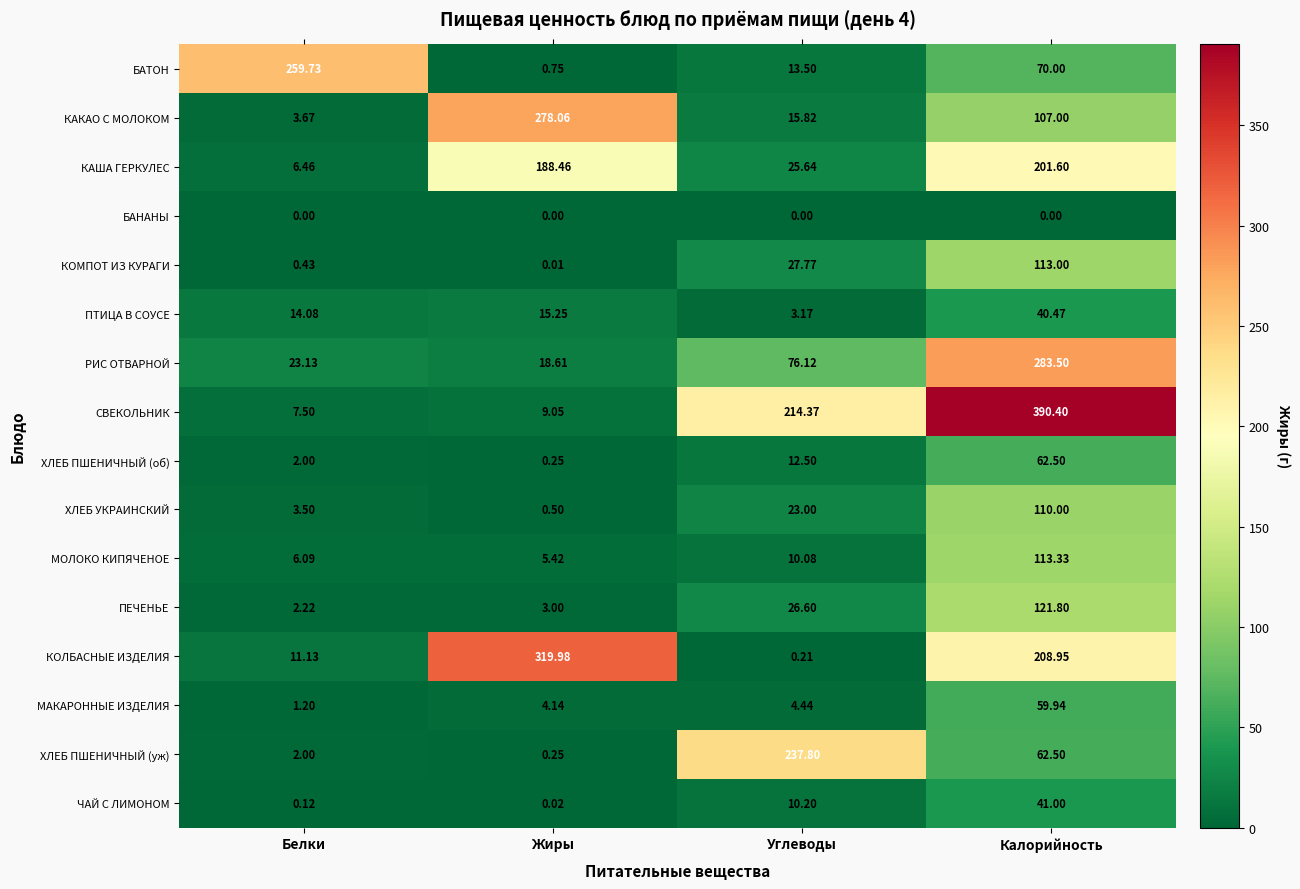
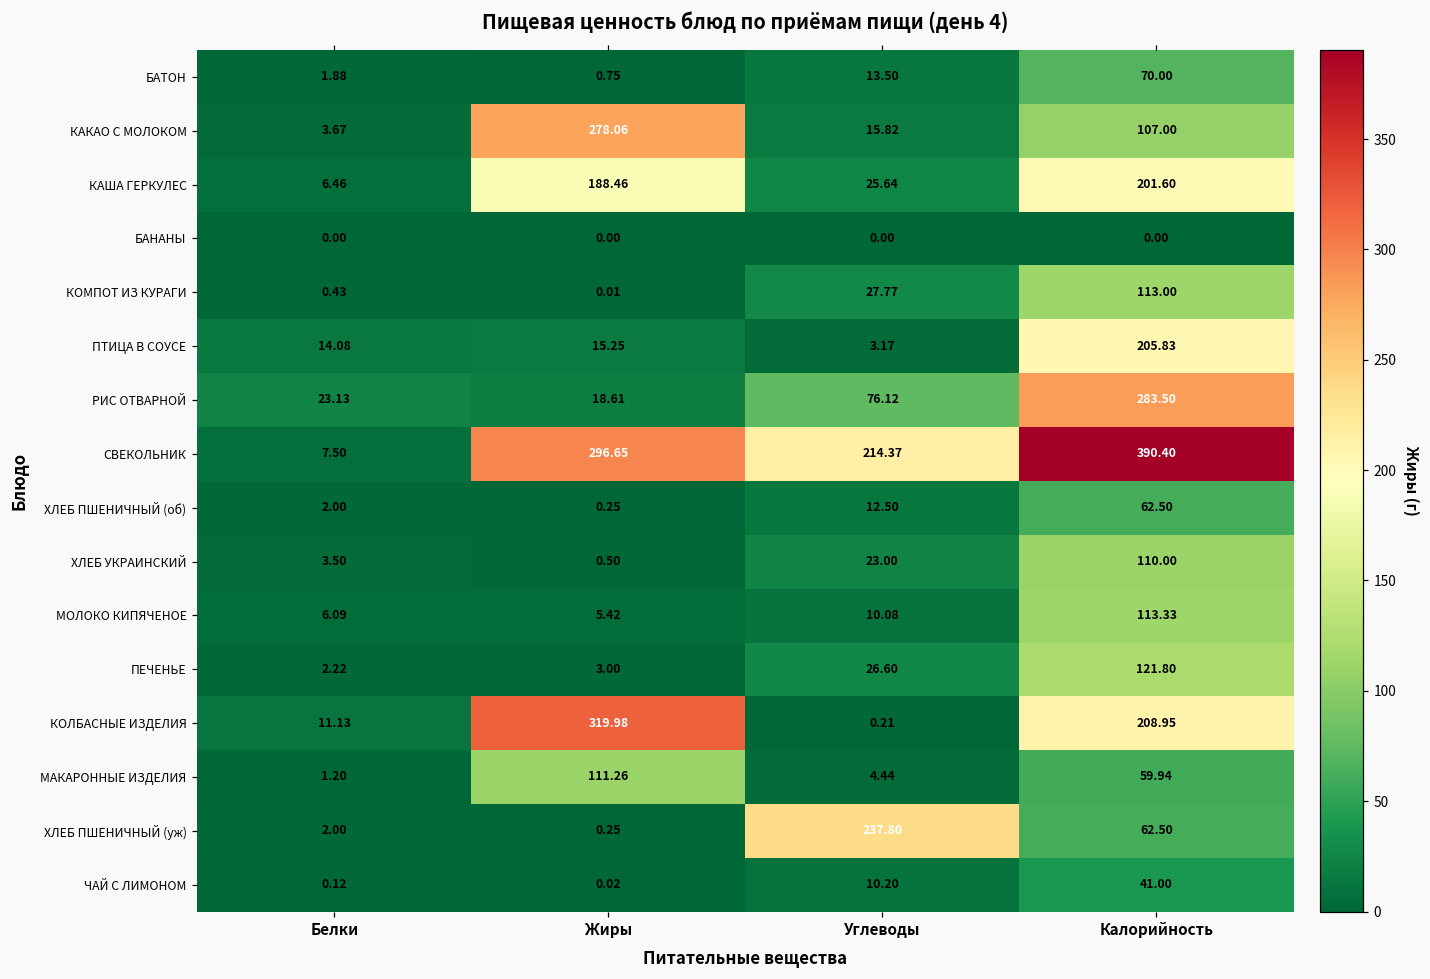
  {
    "БАТОН": {
-     "Белки": 259.73,
+     "Белки": 1.88,
      "Жиры": 0.75,
      "Углеводы": 13.50,
      "Калорийность": 70.00
    },
    "КАКАО С МОЛОКОМ": {
      "Белки": 3.67,
      "Жиры": 278.06,
      "Углеводы": 15.82,
      "Калорийность": 107.00
    },
    "КАША ГЕРКУЛЕС": {
      "Белки": 6.46,
      "Жиры": 188.46,
      "Углеводы": 25.64,
      "Калорийность": 201.60
    },
    "БАНАНЫ": {
      "Белки": 0.00,
      "Жиры": 0.00,
      "Углеводы": 0.00,
      "Калорийность": 0.00
    },
    "КОМПОТ ИЗ КУРАГИ": {
      "Белки": 0.43,
      "Жиры": 0.01,
      "Углеводы": 27.77,
      "Калорийность": 113.00
    },
    "ПТИЦА В СОУСЕ": {
      "Белки": 14.08,
      "Жиры": 15.25,
      "Углеводы": 3.17,
-     "Калорийность": 40.47
+     "Калорийность": 205.83
    },
    "РИС ОТВАРНОЙ": {
      "Белки": 23.13,
      "Жиры": 18.61,
      "Углеводы": 76.12,
      "Калорийность": 283.50
    },
    "СВЕКОЛЬНИК": {
      "Белки": 7.50,
-     "Жиры": 9.05,
+     "Жиры": 296.65,
      "Углеводы": 214.37,
      "Калорийность": 390.40
    },
    "ХЛЕБ ПШЕНИЧНЫЙ (об)": {
      "Белки": 2.00,
      "Жиры": 0.25,
      "Углеводы": 12.50,
      "Калорийность": 62.50
    },
    "ХЛЕБ УКРАИНСКИЙ": {
      "Белки": 3.50,
      "Жиры": 0.50,
      "Углеводы": 23.00,
      "Калорийность": 110.00
    },
    "МОЛОКО КИПЯЧЕНОЕ": {
      "Белки": 6.09,
      "Жиры": 5.42,
      "Углеводы": 10.08,
      "Калорийность": 113.33
    },
    "ПЕЧЕНЬЕ": {
      "Белки": 2.22,
      "Жиры": 3.00,
      "Углеводы": 26.60,
      "Калорийность": 121.80
    },
    "КОЛБАСНЫЕ ИЗДЕЛИЯ": {
      "Белки": 11.13,
      "Жиры": 319.98,
      "Углеводы": 0.21,
      "Калорийность": 208.95
    },
    "МАКАРОННЫЕ ИЗДЕЛИЯ": {
      "Белки": 1.20,
-     "Жиры": 4.14,
+     "Жиры": 111.26,
      "Углеводы": 4.44,
      "Калорийность": 59.94
    },
    "ХЛЕБ ПШЕНИЧНЫЙ (уж)": {
      "Белки": 2.00,
      "Жиры": 0.25,
      "Углеводы": 237.80,
      "Калорийность": 62.50
    },
    "ЧАЙ С ЛИМОНОМ": {
      "Белки": 0.12,
      "Жиры": 0.02,
      "Углеводы": 10.20,
      "Калорийность": 41.00
    }
  }
